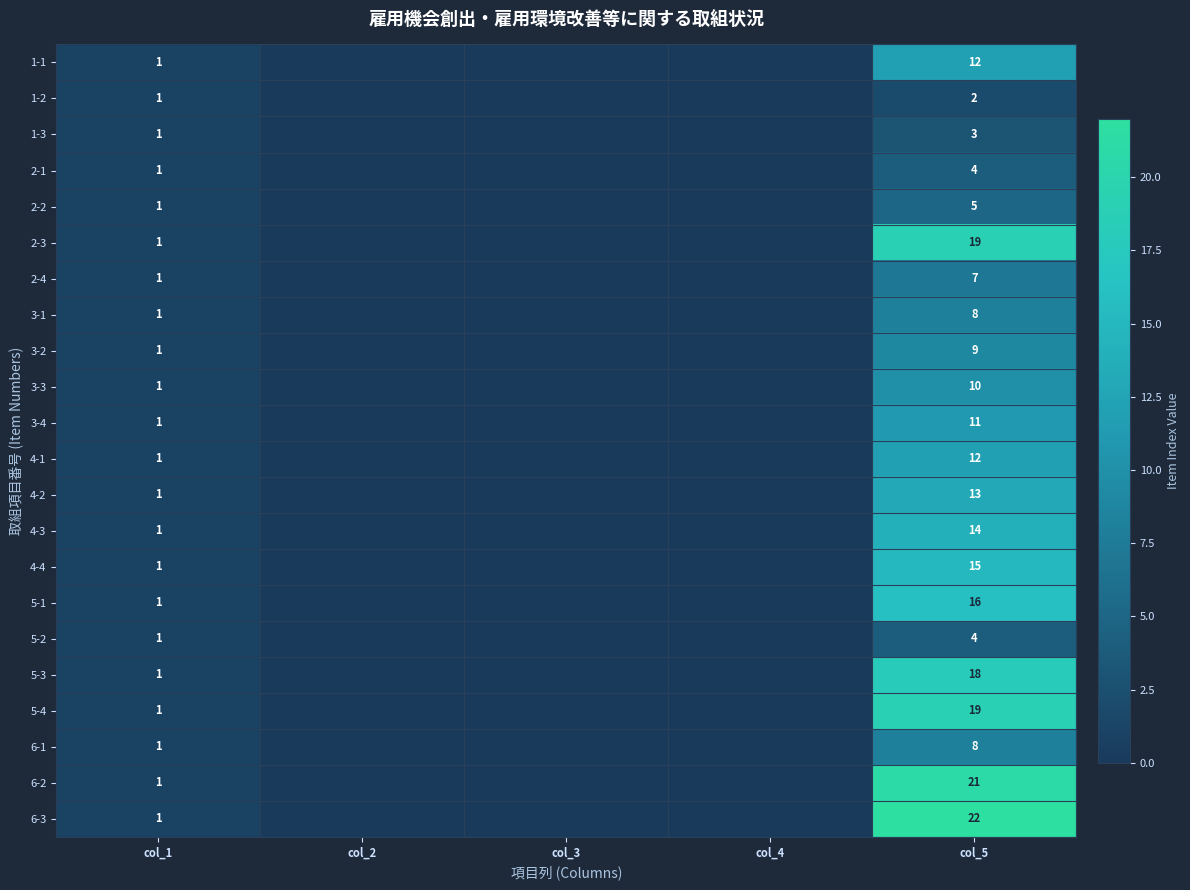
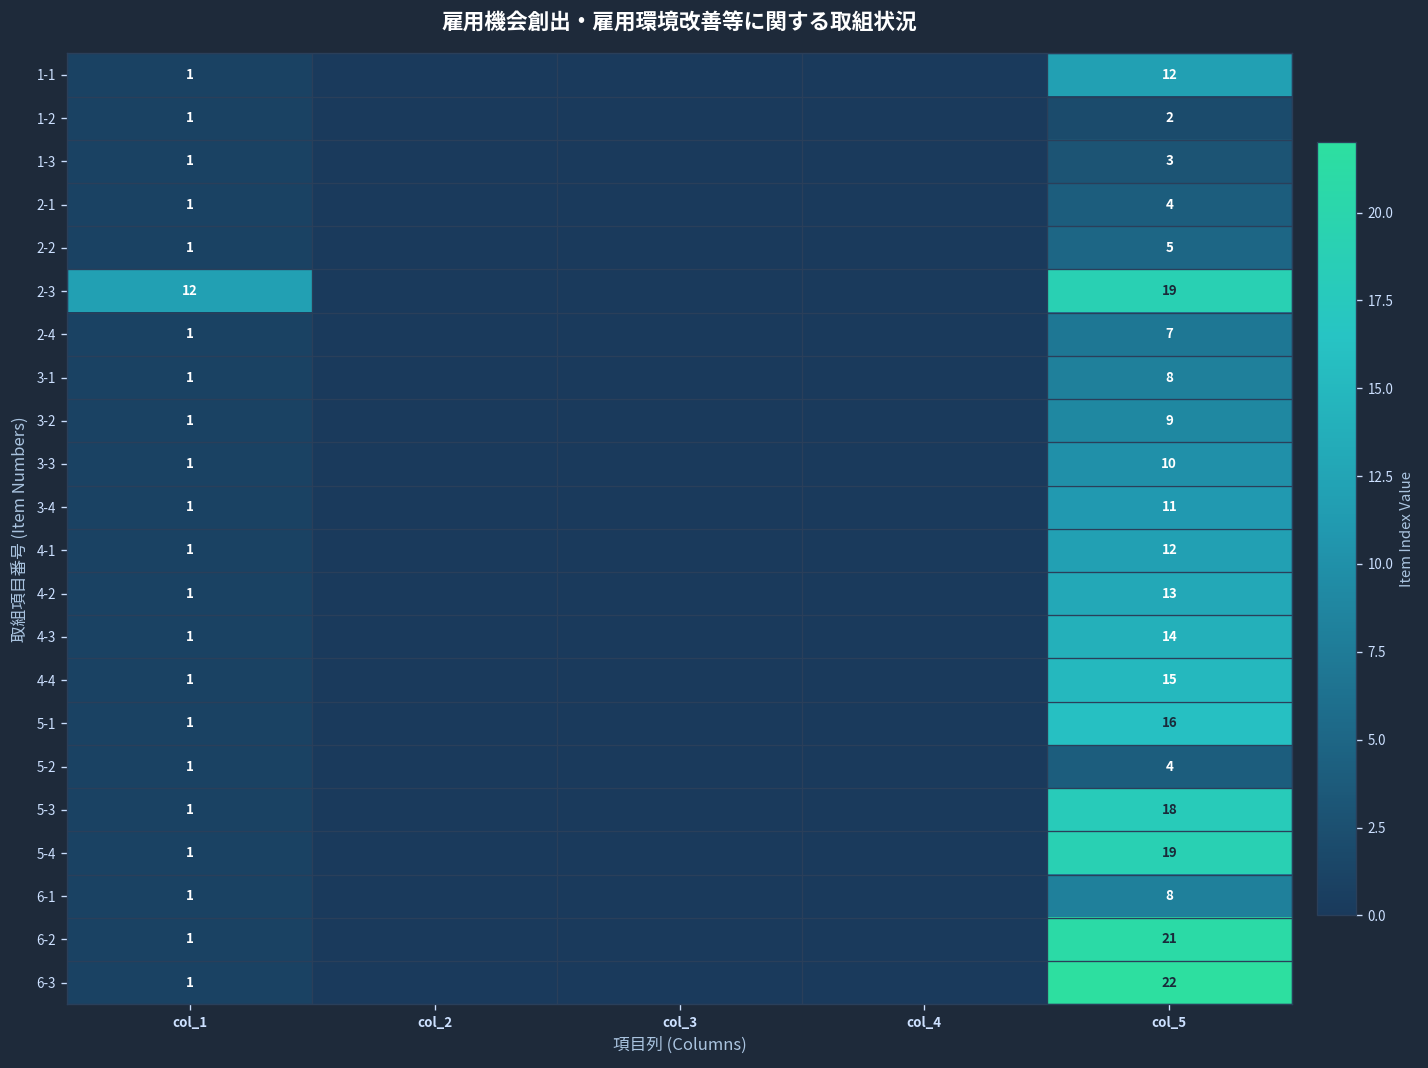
  {
    "1-1": {
      "col_1": 1,
      "col_5": 12
    },
    "1-2": {
      "col_1": 1,
      "col_5": 2
    },
    "1-3": {
      "col_1": 1,
      "col_5": 3
    },
    "2-1": {
      "col_1": 1,
      "col_5": 4
    },
    "2-2": {
      "col_1": 1,
      "col_5": 5
    },
    "2-3": {
-     "col_1": 1,
+     "col_1": 12,
      "col_5": 19
    },
    "2-4": {
      "col_1": 1,
      "col_5": 7
    },
    "3-1": {
      "col_1": 1,
      "col_5": 8
    },
    "3-2": {
      "col_1": 1,
      "col_5": 9
    },
    "3-3": {
      "col_1": 1,
      "col_5": 10
    },
    "3-4": {
      "col_1": 1,
      "col_5": 11
    },
    "4-1": {
      "col_1": 1,
      "col_5": 12
    },
    "4-2": {
      "col_1": 1,
      "col_5": 13
    },
    "4-3": {
      "col_1": 1,
      "col_5": 14
    },
    "4-4": {
      "col_1": 1,
      "col_5": 15
    },
    "5-1": {
      "col_1": 1,
      "col_5": 16
    },
    "5-2": {
      "col_1": 1,
      "col_5": 4
    },
    "5-3": {
      "col_1": 1,
      "col_5": 18
    },
    "5-4": {
      "col_1": 1,
      "col_5": 19
    },
    "6-1": {
      "col_1": 1,
      "col_5": 8
    },
    "6-2": {
      "col_1": 1,
      "col_5": 21
    },
    "6-3": {
      "col_1": 1,
      "col_5": 22
    }
  }
